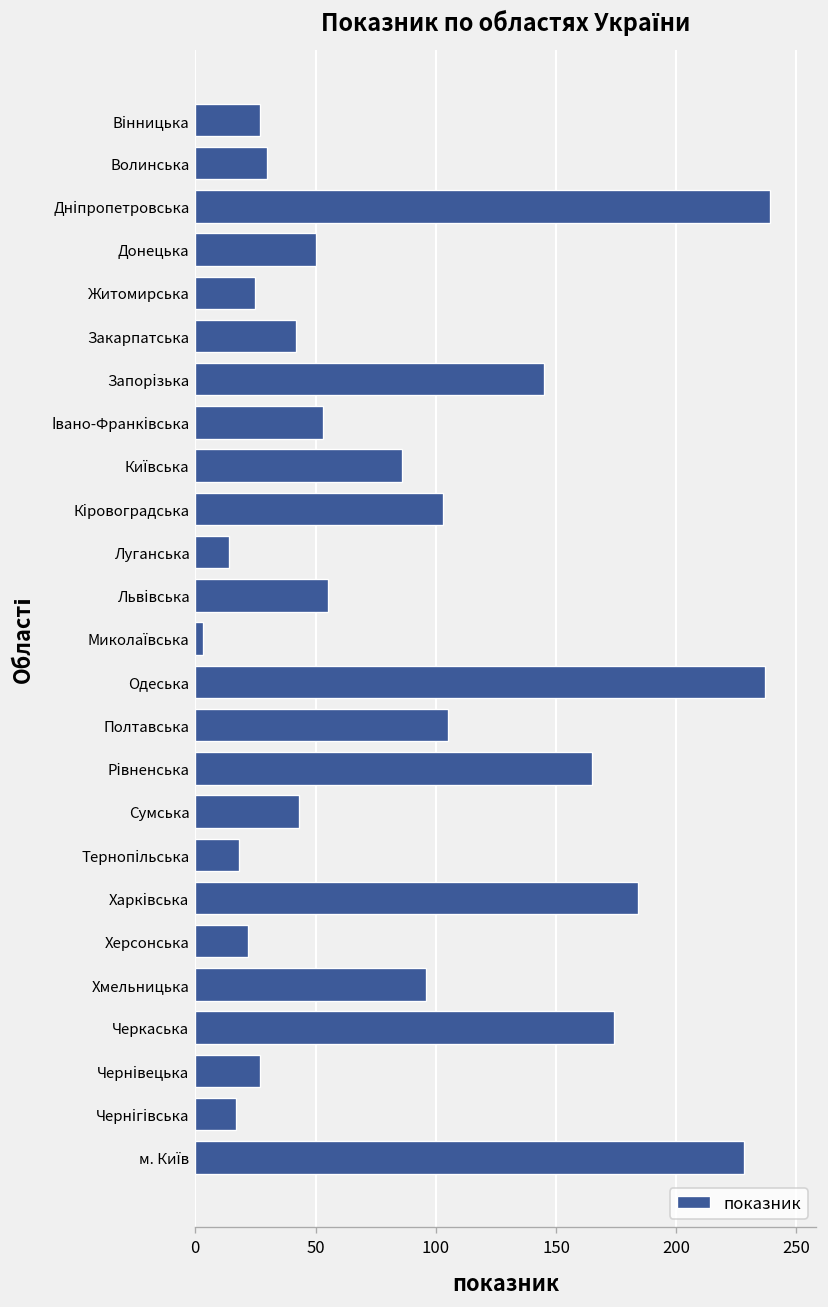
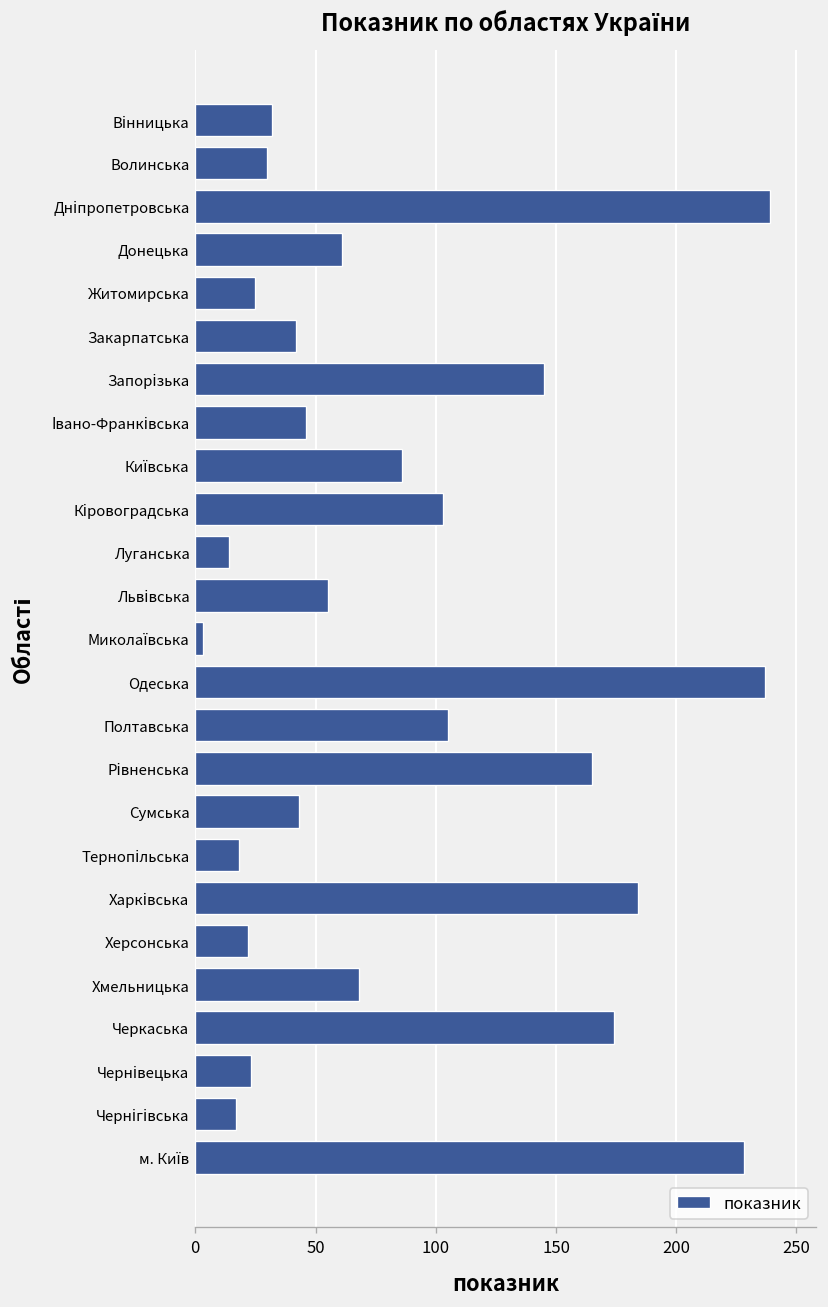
  {
-   "Вінницька": 27,
+   "Вінницька": 32,
    "Волинська": 30,
    "Дніпропетровська": 239,
-   "Донецька": 50,
+   "Донецька": 61,
    "Житомирська": 25,
    "Закарпатська": 42,
    "Запорізька": 145,
-   "Івано-Франківська": 53,
+   "Івано-Франківська": 46,
    "Київська": 86,
    "Кіровоградська": 103,
    "Луганська": 14,
    "Львівська": 55,
    "Миколаївська": 3,
    "Одеська": 237,
    "Полтавська": 105,
    "Рівненська": 165,
    "Сумська": 43,
    "Тернопільська": 18,
    "Харківська": 184,
    "Херсонська": 22,
-   "Хмельницька": 96,
+   "Хмельницька": 68,
    "Черкаська": 174,
-   "Чернівецька": 27,
+   "Чернівецька": 23,
    "Чернігівська": 17,
    "м. Київ": 228
  }
